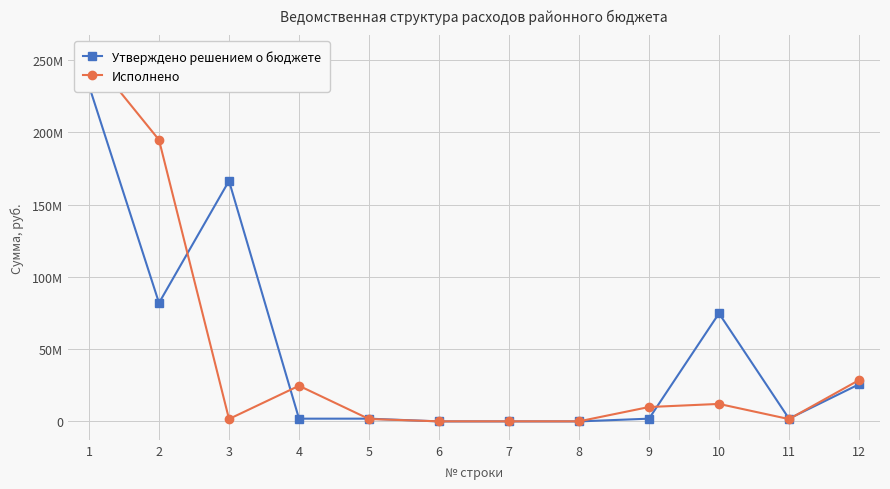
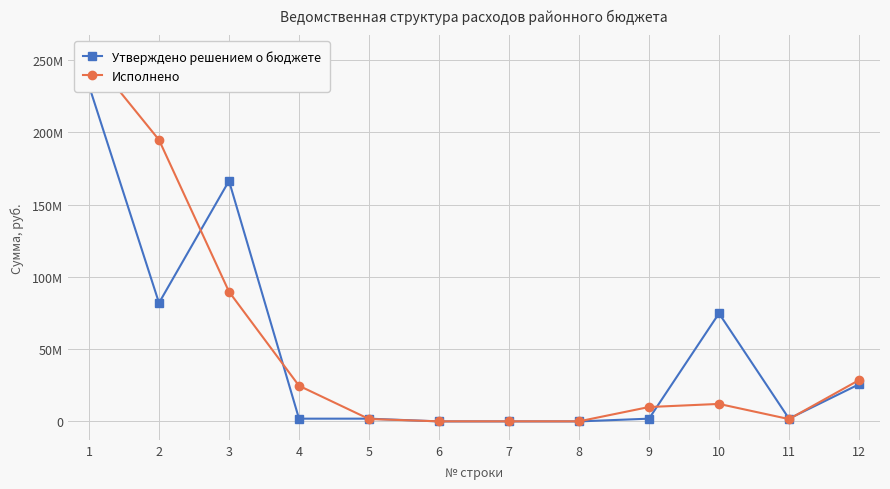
  {
    "Утверждено решением о бюджете": {
      "2": 82000000,
      "3": 166000000,
      "4": 2000000,
      "9": 2000000,
      "10": 75000000,
      "12": 26000000
    },
    "Исполнено": {
      "2": 195000000,
-     "3": 2000000,
+     "3": 90000000,
      "4": 25000000,
      "9": 10000000,
      "10": 12000000,
      "12": 29000000
    }
  }
